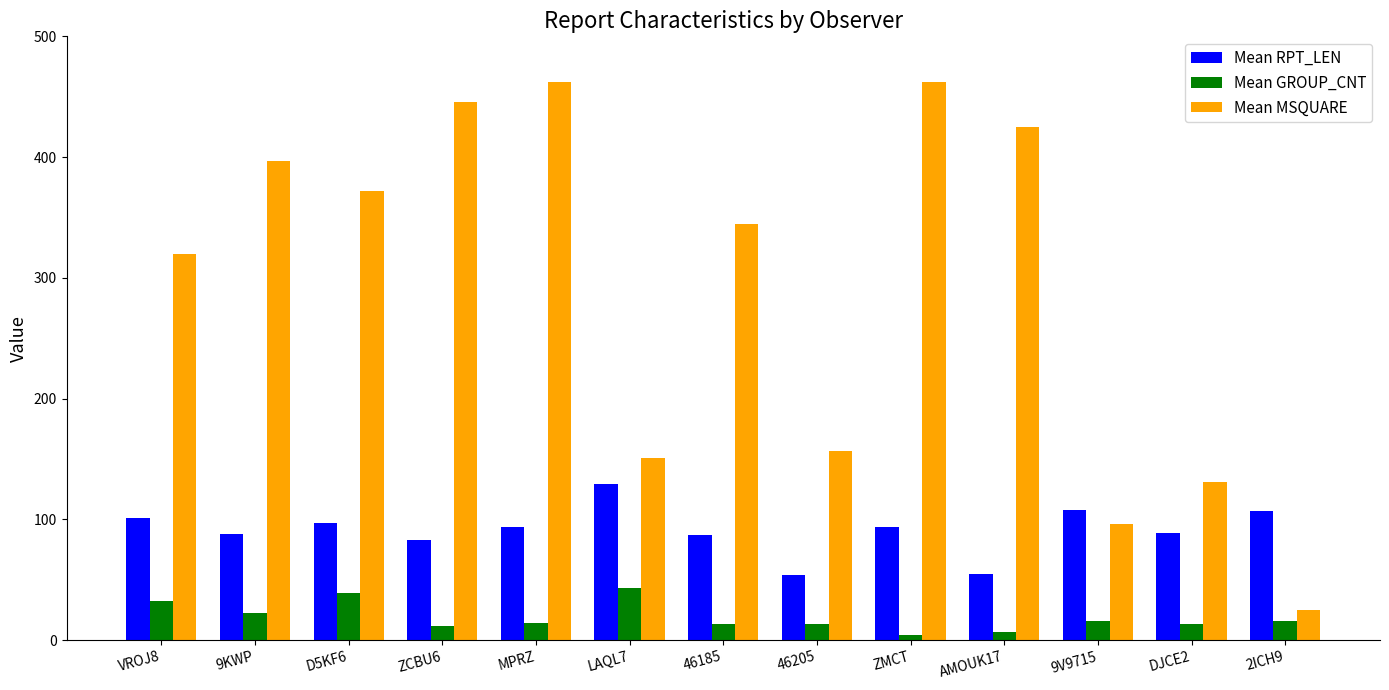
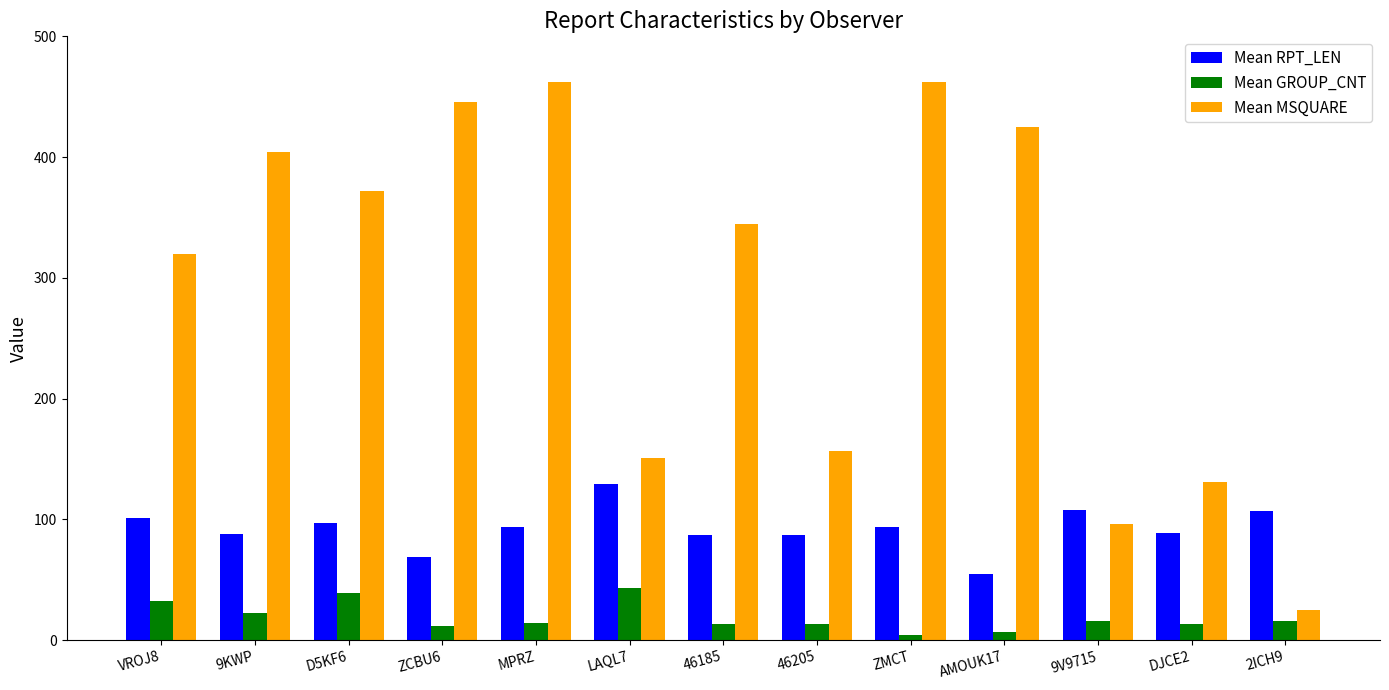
  {
    "Mean RPT_LEN": {
      "VROJ8": 101,
      "9KWP": 88,
      "D5KF6": 97,
-     "ZCBU6": 83,
+     "ZCBU6": 68,
      "MPRZ": 94,
      "LAQL7": 129,
      "46185": 87,
-     "46205": 54,
+     "46205": 87,
      "ZMCT": 94,
      "AMOUK17": 55,
      "9V9715": 108,
      "DJCE2": 89,
      "2ICH9": 107
    },
    "Mean GROUP_CNT": {
      "VROJ8": 33,
      "9KWP": 22,
      "D5KF6": 39,
      "ZCBU6": 12,
      "MPRZ": 14,
      "LAQL7": 43,
      "46185": 13,
      "46205": 13,
      "ZMCT": 4,
      "AMOUK17": 7,
      "9V9715": 16,
      "DJCE2": 13,
      "2ICH9": 16
    },
    "Mean MSQUARE": {
      "VROJ8": 320,
-     "9KWP": 397,
+     "9KWP": 405,
      "D5KF6": 372,
      "ZCBU6": 446,
      "MPRZ": 462,
      "LAQL7": 151,
      "46185": 344,
      "46205": 157,
      "ZMCT": 462,
      "AMOUK17": 425,
      "9V9715": 96,
      "DJCE2": 131,
      "2ICH9": 25
    }
  }
